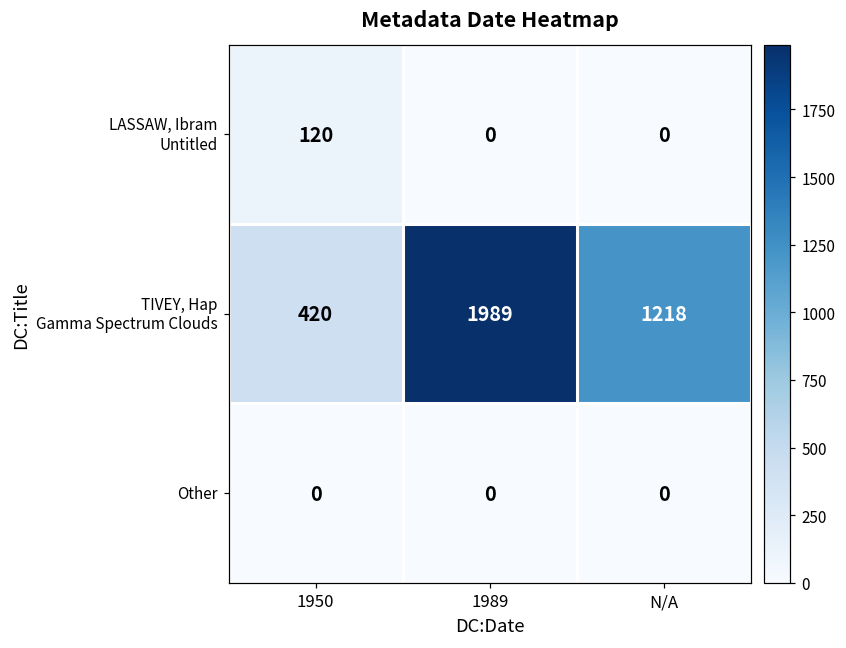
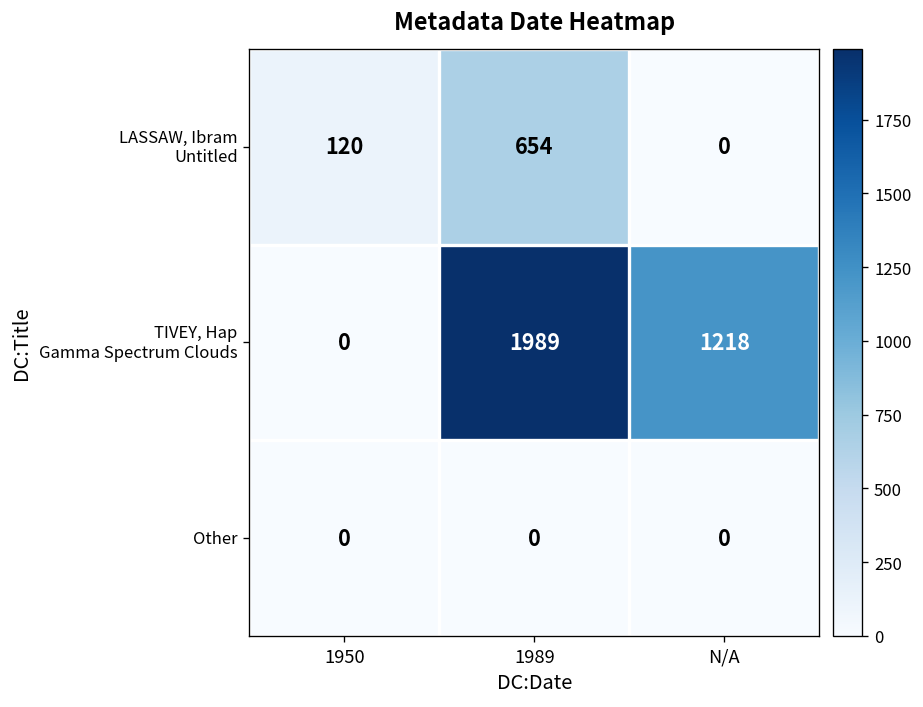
  {
    "LASSAW, Ibram Untitled": {
      "1950": 120,
-     "1989": 0,
+     "1989": 654,
      "N/A": 0
    },
    "TIVEY, Hap Gamma Spectrum Clouds": {
-     "1950": 420,
+     "1950": 0,
      "1989": 1989,
      "N/A": 1218
    },
    "Other": {
      "1950": 0,
      "1989": 0,
      "N/A": 0
    }
  }
